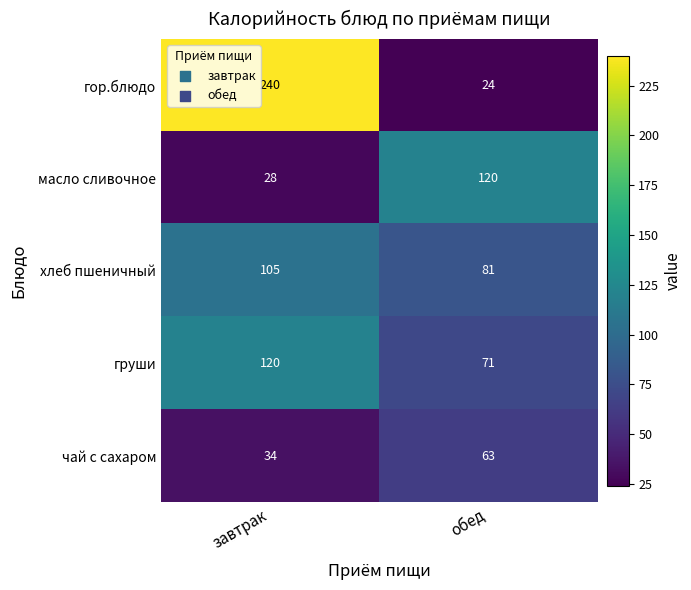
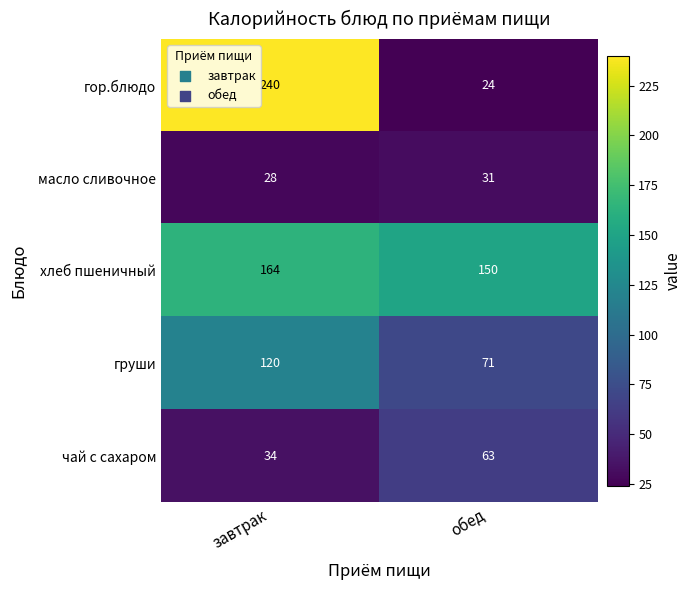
  {
    "гор.блюдо": {
      "обед": 24
    },
    "масло сливочное": {
      "завтрак": 28,
-     "обед": 120
+     "обед": 31
    },
    "хлеб пшеничный": {
-     "завтрак": 105,
-     "обед": 81
+     "завтрак": 164,
+     "обед": 150
    },
    "груши": {
      "завтрак": 120,
      "обед": 71
    },
    "чай с сахаром": {
      "завтрак": 34,
      "обед": 63
    }
  }
